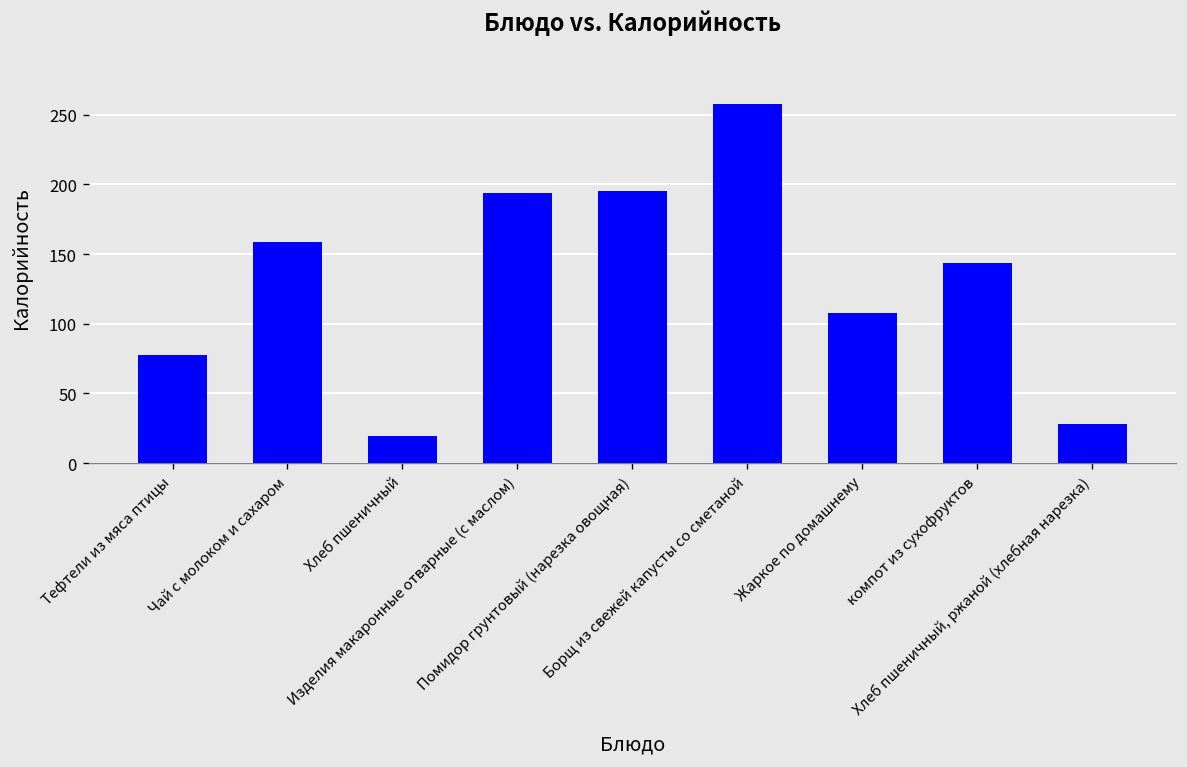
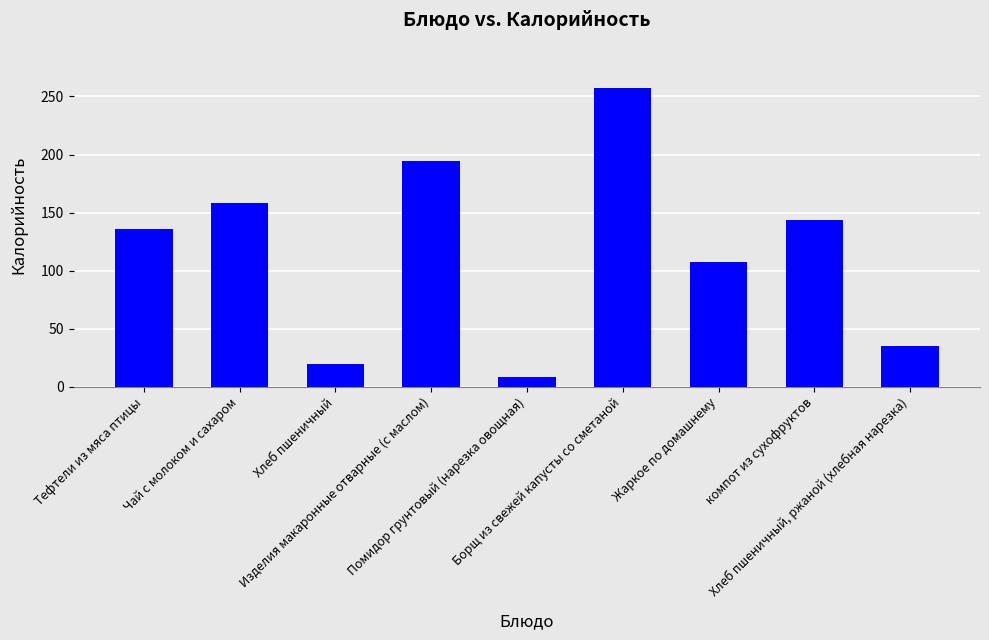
  {
-   "Тефтели из мяса птицы": 78,
+   "Тефтели из мяса птицы": 136,
    "Чай с молоком и сахаром": 158,
    "Хлеб пшеничный": 19,
    "Изделия макаронные отварные (с маслом)": 194,
-   "Помидор грунтовый (нарезка овощная)": 195,
+   "Помидор грунтовый (нарезка овощная)": 9,
    "Борщ из свежей капусты со сметаной": 258,
    "Жаркое по домашнему": 107,
    "компот из сухофруктов": 144,
-   "Хлеб пшеничный, ржаной (хлебная нарезка)": 28
+   "Хлеб пшеничный, ржаной (хлебная нарезка)": 35
  }
